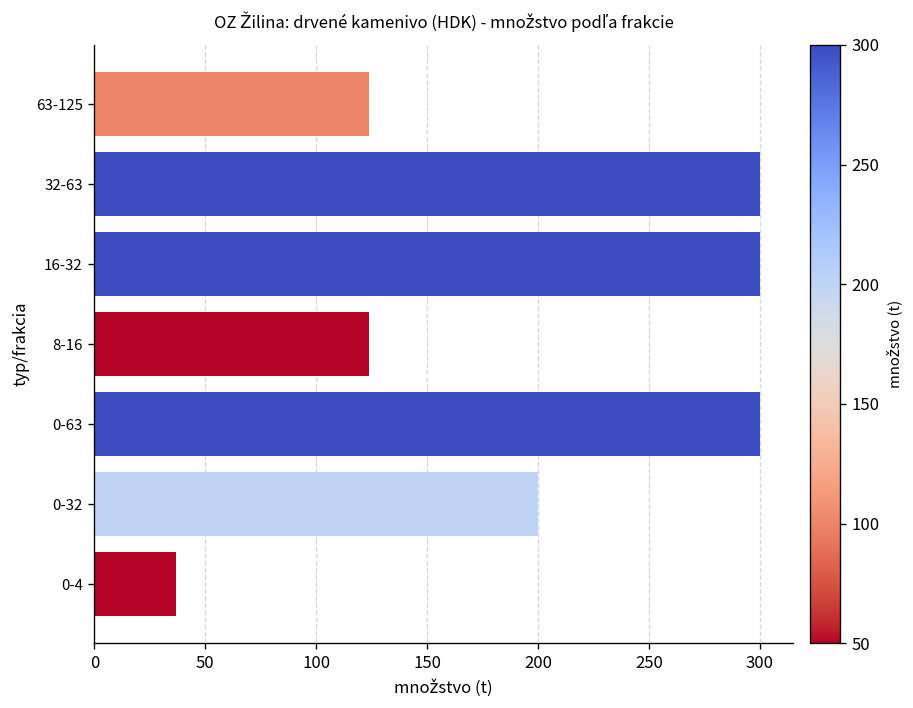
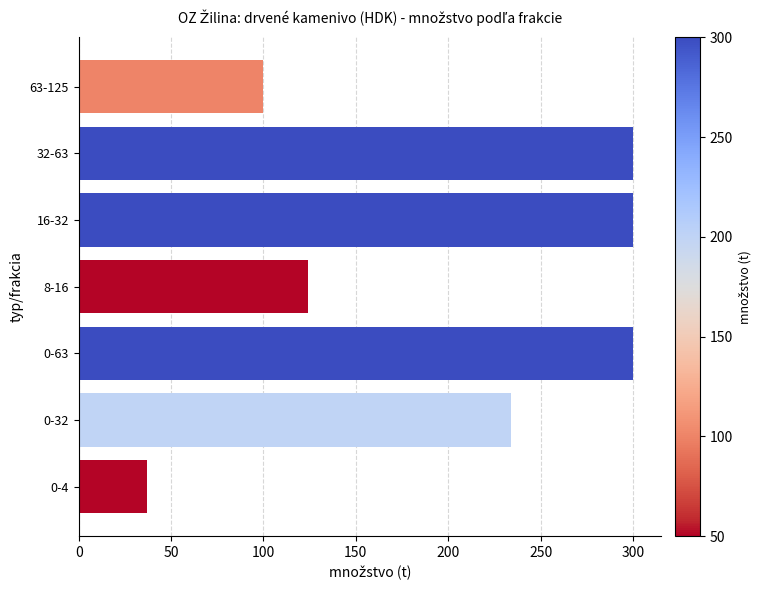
  {
-   "63-125": 124,
+   "63-125": 100,
    "32-63": 300,
    "16-32": 300,
    "8-16": 124,
    "0-63": 300,
-   "0-32": 200,
+   "0-32": 234,
    "0-4": 37
  }
